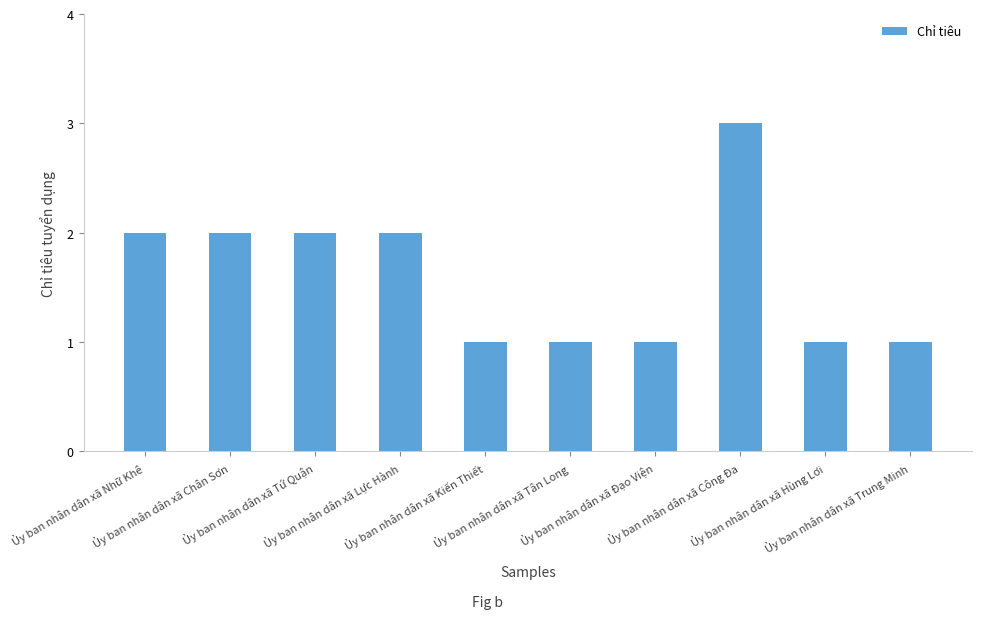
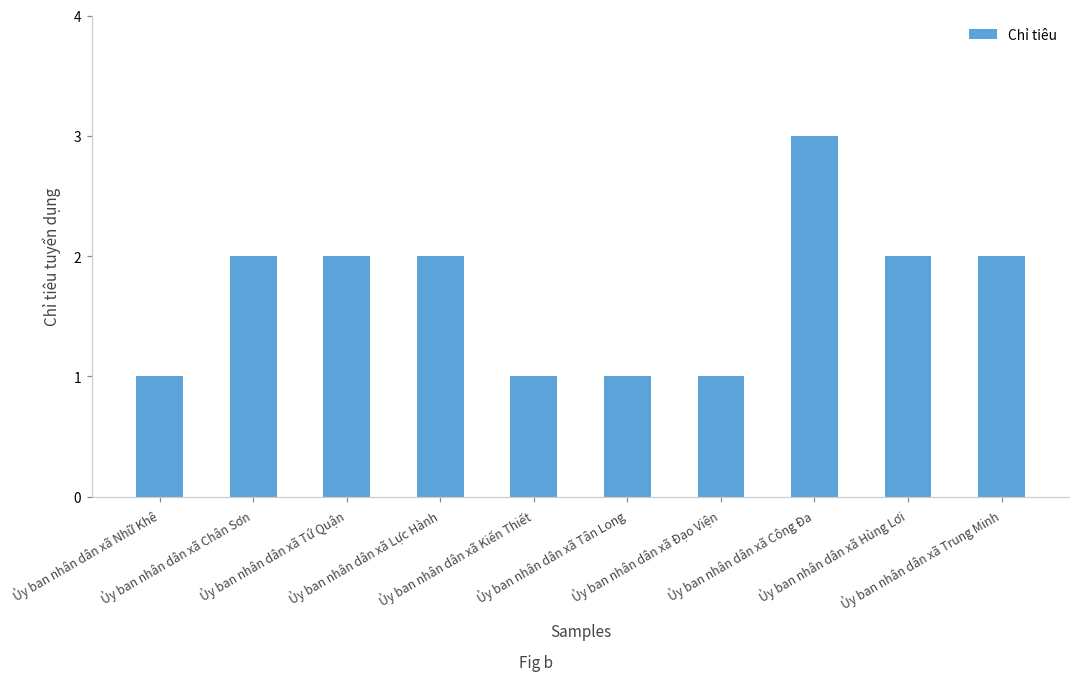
  {
-   "Ủy ban nhân dân xã Nhữ Khê": 2,
+   "Ủy ban nhân dân xã Nhữ Khê": 1,
    "Ủy ban nhân dân xã Chân Sơn": 2,
    "Ủy ban nhân dân xã Tứ Quận": 2,
    "Ủy ban nhân dân xã Lực Hành": 2,
    "Ủy ban nhân dân xã Kiến Thiết": 1,
    "Ủy ban nhân dân xã Tân Long": 1,
    "Ủy ban nhân dân xã Đạo Viện": 1,
    "Ủy ban nhân dân xã Công Đa": 3,
-   "Ủy ban nhân dân xã Hùng Lơi": 1,
-   "Ủy ban nhân dân xã Trung Minh": 1
+   "Ủy ban nhân dân xã Hùng Lơi": 2,
+   "Ủy ban nhân dân xã Trung Minh": 2
  }
